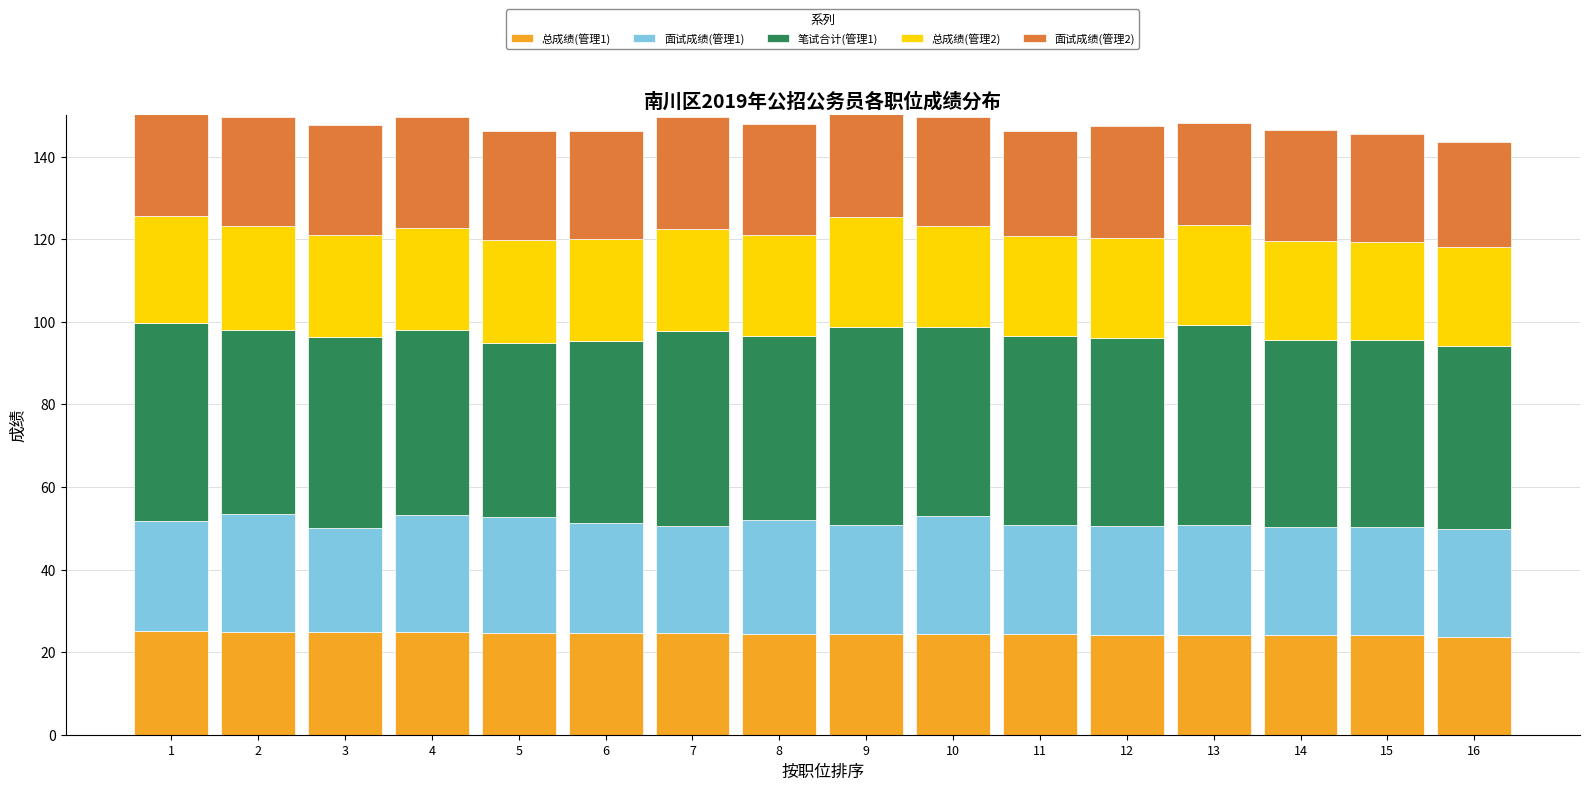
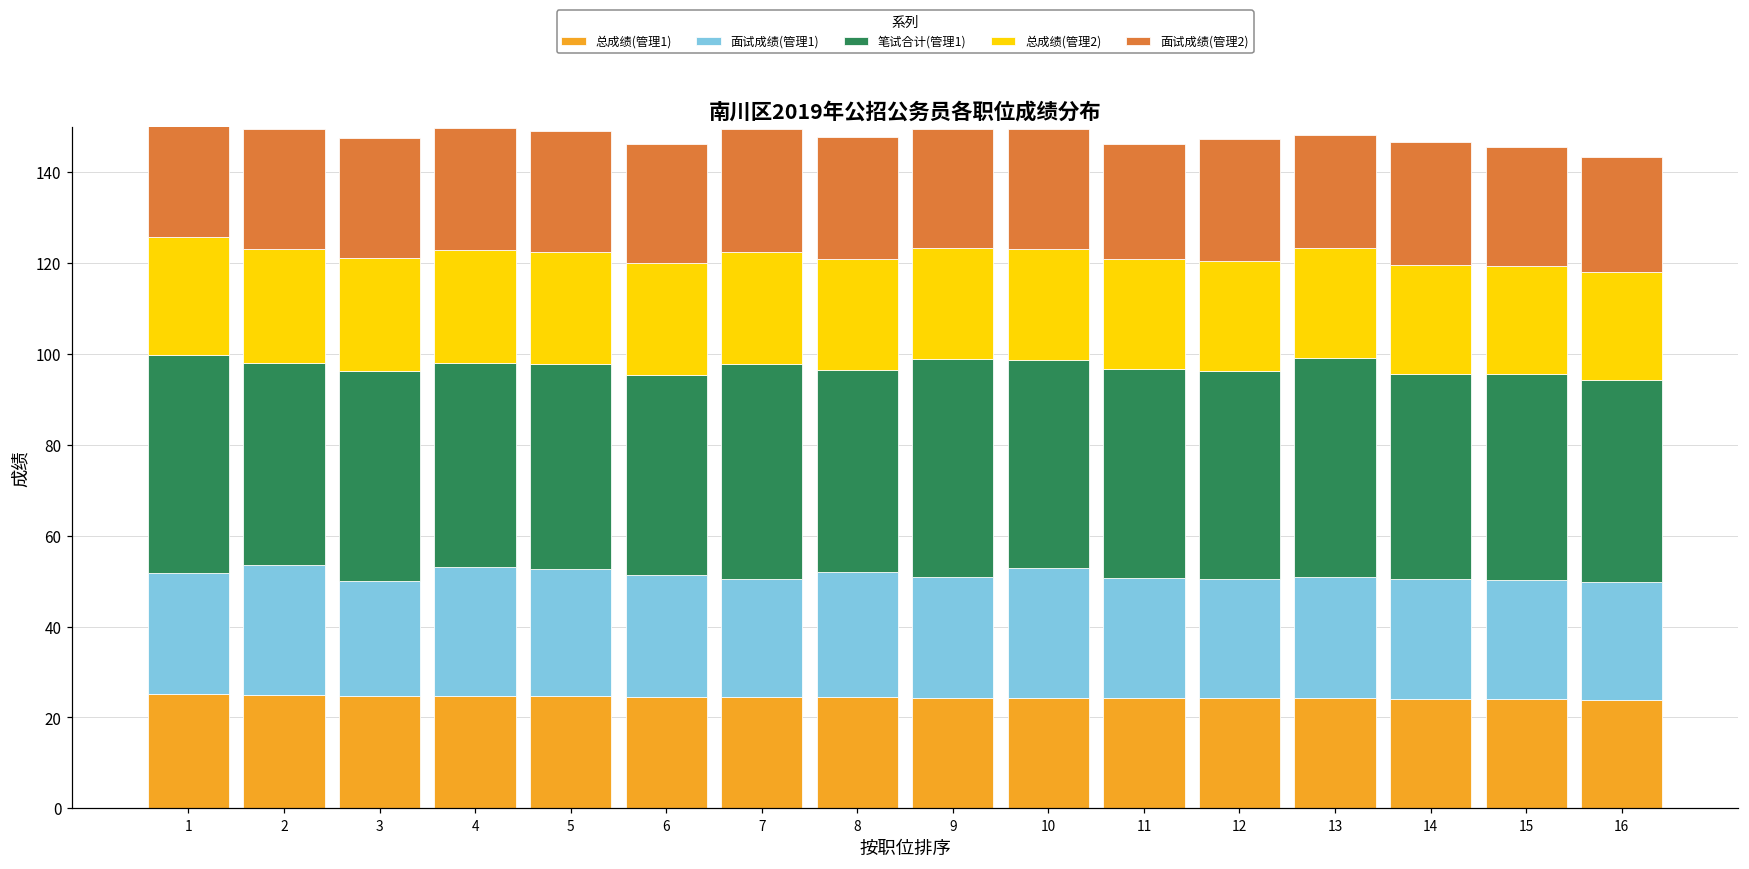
  {
    "面试成绩(管理1)": {
      "1": 27,
      "2": 29,
      "3": 25,
      "4": 28,
      "5": 28,
      "6": 27,
      "7": 26,
      "8": 28,
      "9": 26,
      "10": 29,
      "11": 26,
      "12": 26,
      "13": 27,
      "14": 26,
      "15": 26,
      "16": 26
    },
    "笔试合计(管理1)": {
      "1": 48,
      "2": 45,
      "3": 46,
      "4": 45,
-     "5": 42,
+     "5": 45,
      "6": 44,
      "7": 47,
      "8": 45,
      "9": 48,
      "10": 46,
      "11": 46,
      "12": 46,
      "13": 48,
      "14": 45,
      "15": 45,
      "16": 45
    },
    "总成绩(管理2)": {
      "1": 26,
      "2": 25,
      "3": 25,
      "4": 25,
      "5": 25,
      "6": 25,
      "7": 25,
      "8": 24,
-     "9": 27,
+     "9": 24,
      "10": 24,
      "11": 24,
      "12": 24,
      "13": 24,
      "14": 24,
      "15": 24,
      "16": 24
    }
  }
